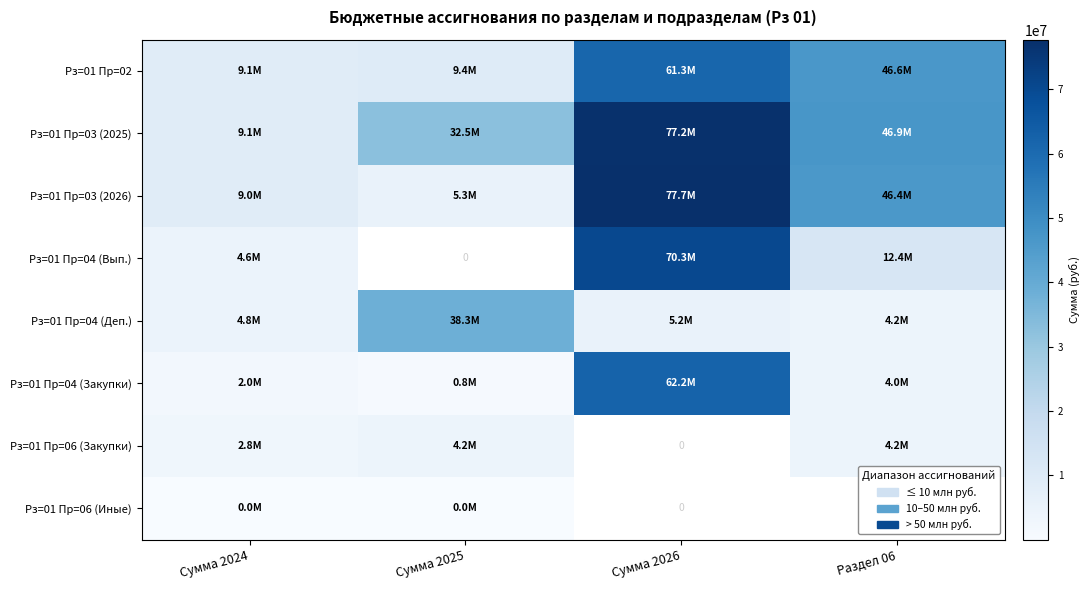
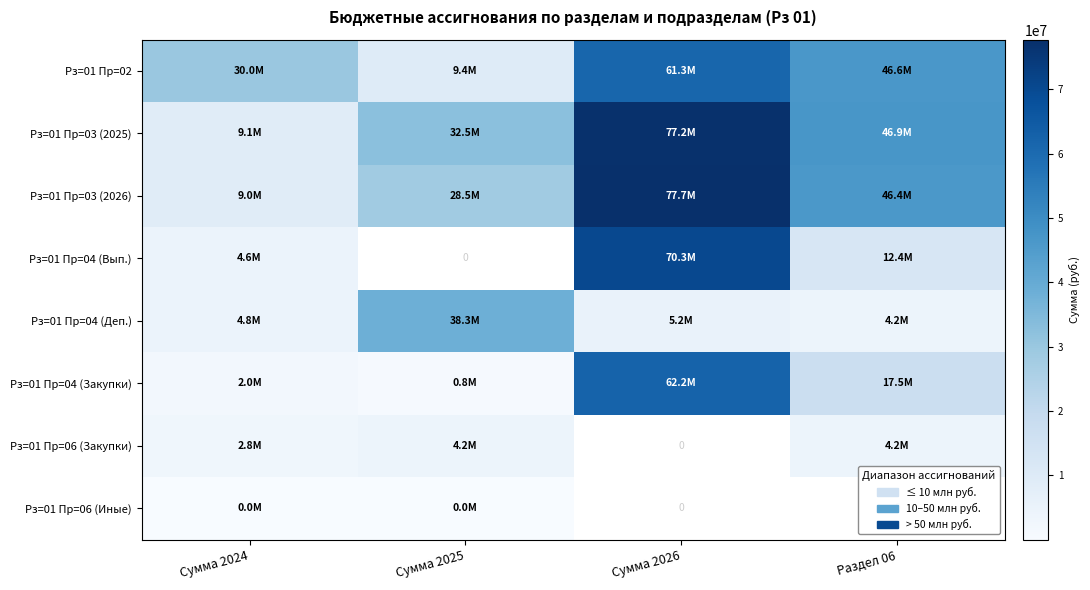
  {
    "Рз=01 Пр=02": {
-     "Сумма 2024": "9.1M",
+     "Сумма 2024": "30.0M",
      "Сумма 2025": "9.4M",
      "Сумма 2026": "61.3M",
      "Раздел 06": "46.6M"
    },
    "Рз=01 Пр=03 (2025)": {
      "Сумма 2024": "9.1M",
      "Сумма 2025": "32.5M",
      "Сумма 2026": "77.2M",
      "Раздел 06": "46.9M"
    },
    "Рз=01 Пр=03 (2026)": {
      "Сумма 2024": "9.0M",
-     "Сумма 2025": "5.3M",
+     "Сумма 2025": "28.5M",
      "Сумма 2026": "77.7M",
      "Раздел 06": "46.4M"
    },
    "Рз=01 Пр=04 (Вып.)": {
      "Сумма 2024": "4.6M",
      "Сумма 2026": "70.3M",
      "Раздел 06": "12.4M"
    },
    "Рз=01 Пр=04 (Деп.)": {
      "Сумма 2024": "4.8M",
      "Сумма 2025": "38.3M",
      "Сумма 2026": "5.2M",
      "Раздел 06": "4.2M"
    },
    "Рз=01 Пр=04 (Закупки)": {
      "Сумма 2024": "2.0M",
      "Сумма 2025": "0.8M",
      "Сумма 2026": "62.2M",
-     "Раздел 06": "4.0M"
+     "Раздел 06": "17.5M"
    },
    "Рз=01 Пр=06 (Закупки)": {
      "Сумма 2024": "2.8M",
      "Сумма 2025": "4.2M",
      "Раздел 06": "4.2M"
    },
    "Рз=01 Пр=06 (Иные)": {
      "Сумма 2024": "0.0M",
      "Сумма 2025": "0.0M"
    }
  }
